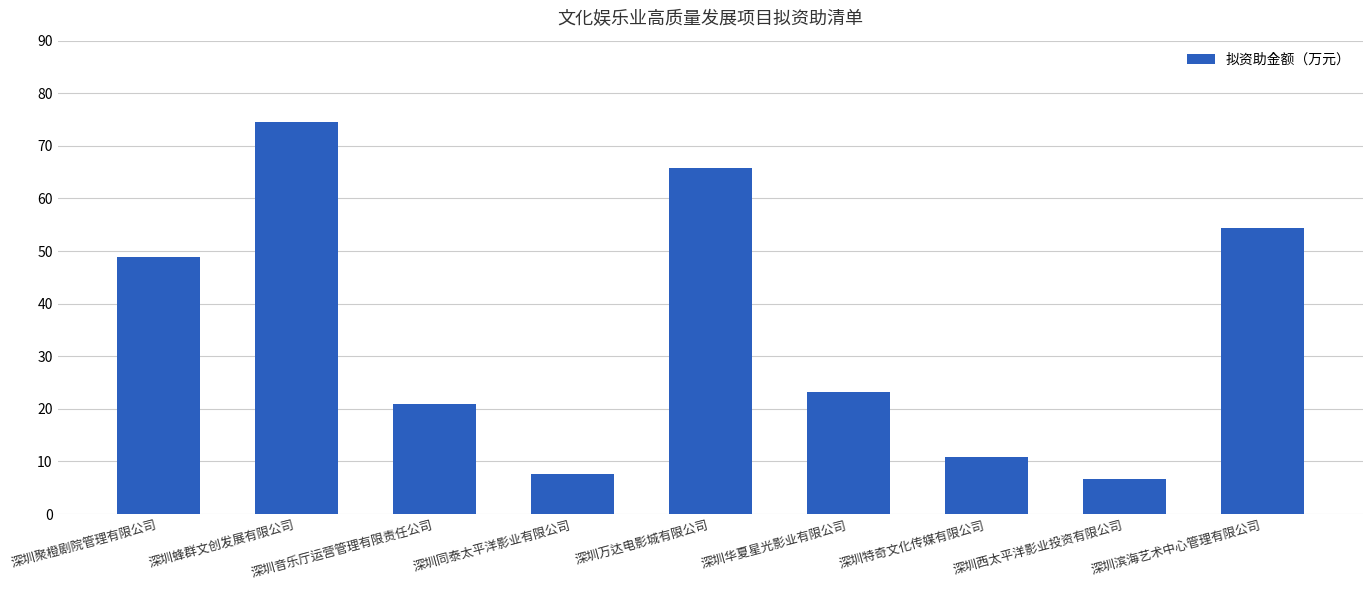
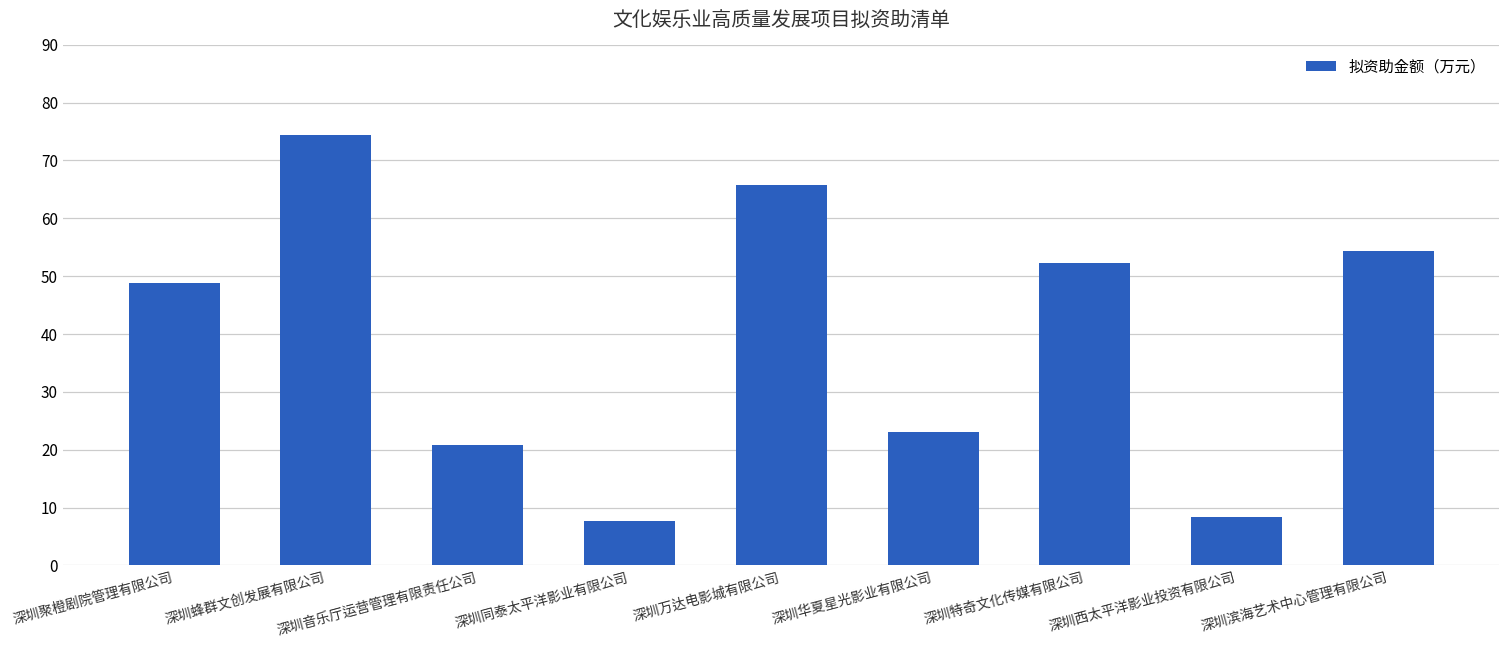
  {
    "深圳聚橙剧院管理有限公司": 49,
    "深圳蜂群文创发展有限公司": 74,
    "深圳音乐厅运营管理有限责任公司": 21,
    "深圳同泰太平洋影业有限公司": 8,
    "深圳万达电影城有限公司": 66,
    "深圳华夏星光影业有限公司": 23,
-   "深圳特奇文化传媒有限公司": 11,
-   "深圳西太平洋影业投资有限公司": 7,
+   "深圳特奇文化传媒有限公司": 52,
+   "深圳西太平洋影业投资有限公司": 8,
    "深圳滨海艺术中心管理有限公司": 54
  }
